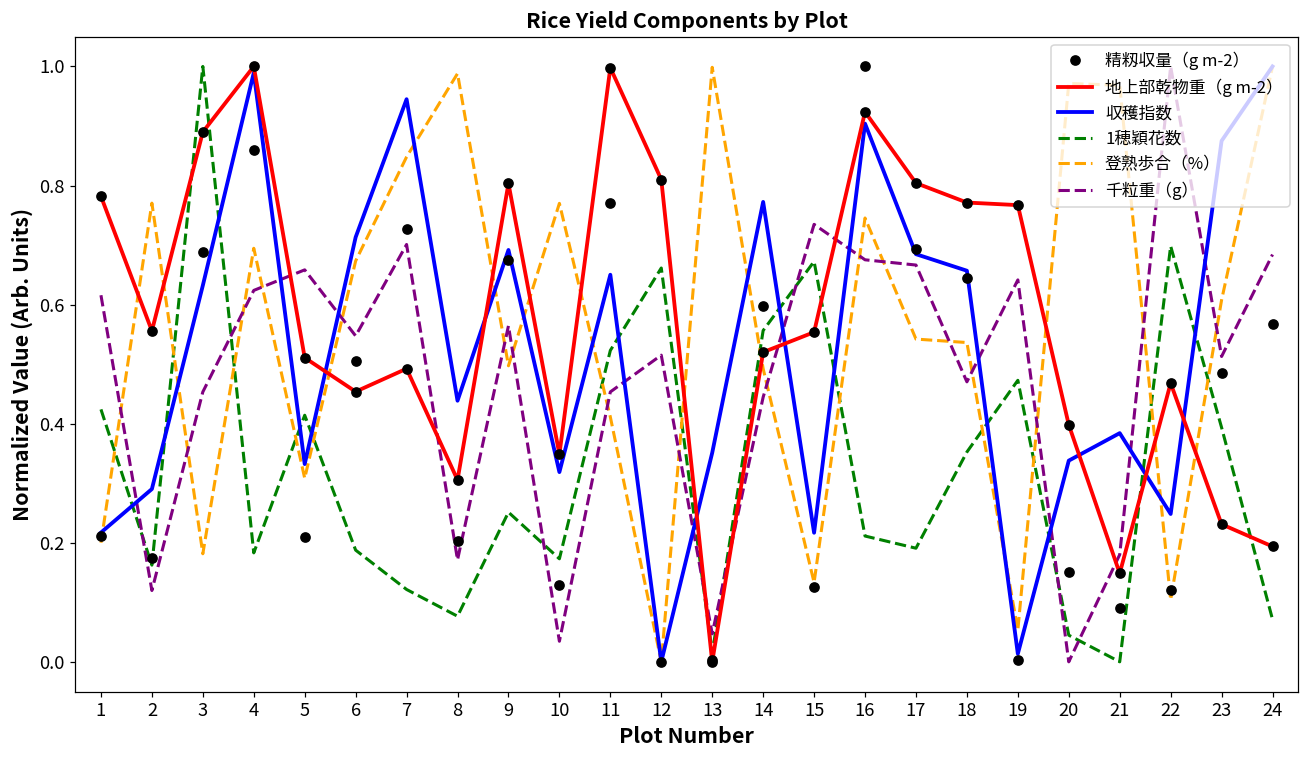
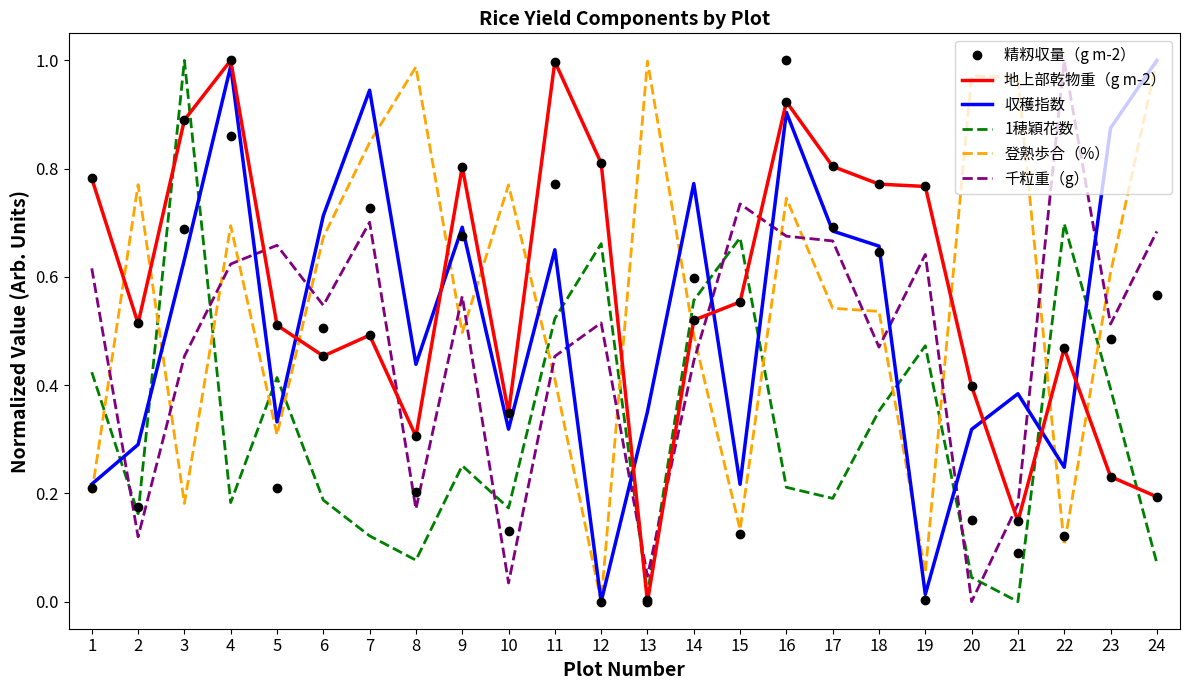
  {
    "精籾収量（g m-2）": {
      "1": 0.21,
      "2": 0.17,
      "3": 0.69,
      "4": 0.86,
      "5": 0.21,
      "6": 0.50,
      "7": 0.73,
      "8": 0.20,
      "9": 0.67,
      "10": 0.13,
      "11": 0.77,
      "14": 0.60,
      "15": 0.13,
      "16": 1.00,
      "17": 0.69,
      "18": 0.65,
      "19": 0.00,
      "20": 0.15,
      "21": 0.09,
      "22": 0.12,
      "23": 0.48,
      "24": 0.57
    },
    "地上部乾物重（g m-2）": {
      "1": 0.78,
-     "2": 0.56,
+     "2": 0.51,
      "3": 0.89,
      "4": 1.00,
      "5": 0.51,
      "6": 0.45,
      "7": 0.49,
      "8": 0.31,
      "9": 0.80,
      "10": 0.35,
      "11": 1.00,
      "12": 0.81,
      "14": 0.52,
      "15": 0.55,
      "16": 0.92,
      "17": 0.80,
      "18": 0.77,
      "19": 0.77,
      "20": 0.40,
      "21": 0.15,
      "22": 0.47,
      "23": 0.23,
      "24": 0.19
    },
    "収穫指数": {
      "1": 0.22,
      "2": 0.29,
      "3": 0.63,
      "4": 0.99,
      "5": 0.33,
      "6": 0.71,
      "7": 0.94,
      "8": 0.44,
      "9": 0.69,
      "10": 0.32,
      "11": 0.65,
      "13": 0.35,
      "14": 0.77,
      "15": 0.22,
      "16": 0.90,
      "17": 0.68,
      "18": 0.66,
      "19": 0.01,
-     "20": 0.34,
+     "20": 0.32,
      "21": 0.38,
      "22": 0.25
    },
    "1穂穎花数": {
      "1": 0.42,
      "2": 0.16,
      "3": 1.00,
      "4": 0.18,
      "5": 0.41,
      "6": 0.19,
      "7": 0.12,
      "8": 0.08,
      "9": 0.25,
      "10": 0.17,
      "11": 0.52,
      "12": 0.66,
      "13": 0.01,
      "14": 0.56,
      "15": 0.67,
      "16": 0.21,
      "17": 0.19,
      "18": 0.35,
      "19": 0.47,
      "20": 0.04,
      "21": 0.00,
      "22": 0.70,
      "23": 0.39,
      "24": 0.07
    },
    "登熟歩合（%）": {
      "1": 0.20,
      "2": 0.77,
      "3": 0.18,
      "4": 0.69,
      "5": 0.31,
      "6": 0.67,
      "7": 0.85,
      "8": 0.99,
      "9": 0.50,
      "10": 0.77,
      "11": 0.41,
      "13": 1.00,
      "14": 0.49,
      "15": 0.13,
      "16": 0.75,
      "17": 0.54,
      "18": 0.54,
      "19": 0.05,
      "22": 0.10,
      "23": 0.61
    },
    "千粒重（g）": {
      "1": 0.62,
      "2": 0.12,
      "3": 0.45,
      "4": 0.62,
      "5": 0.66,
      "6": 0.55,
      "7": 0.70,
      "8": 0.17,
      "9": 0.56,
      "10": 0.03,
      "11": 0.45,
      "12": 0.52,
      "13": 0.05,
      "14": 0.44,
      "15": 0.73,
      "16": 0.68,
      "17": 0.67,
      "18": 0.47,
      "19": 0.64,
      "20": 0.00,
      "21": 0.18,
      "23": 0.51,
      "24": 0.68
    }
  }
